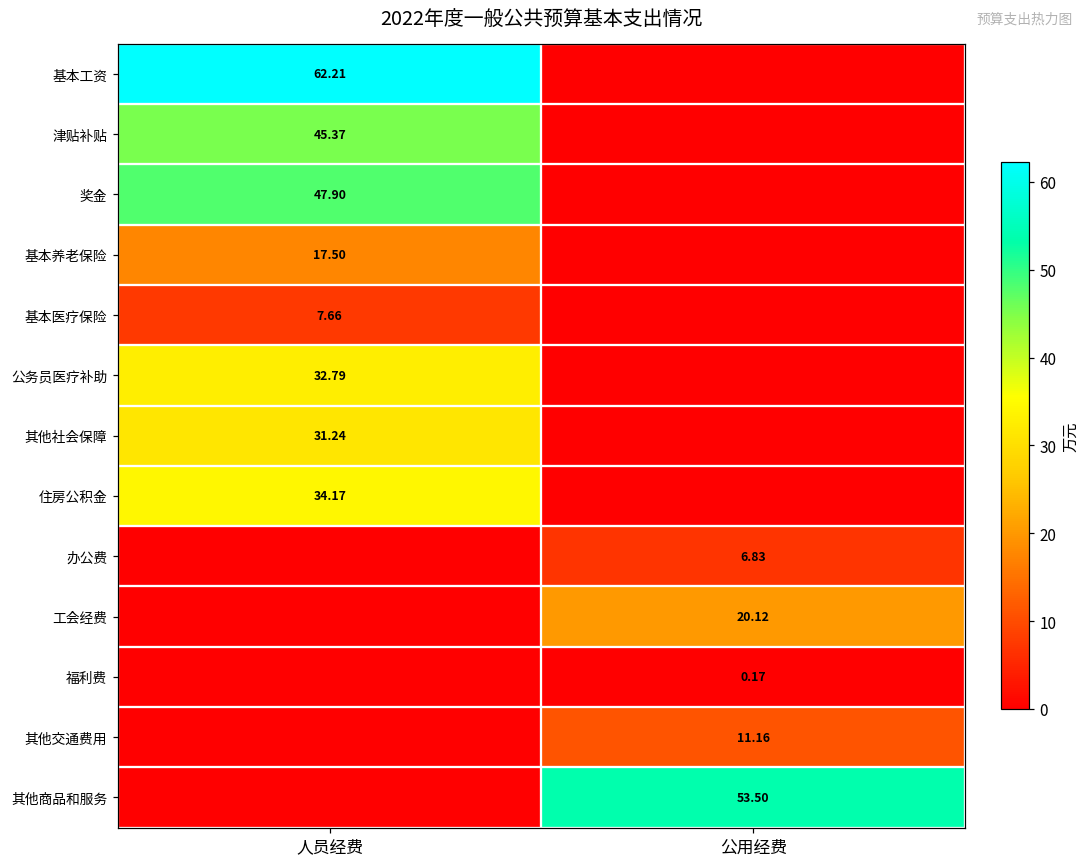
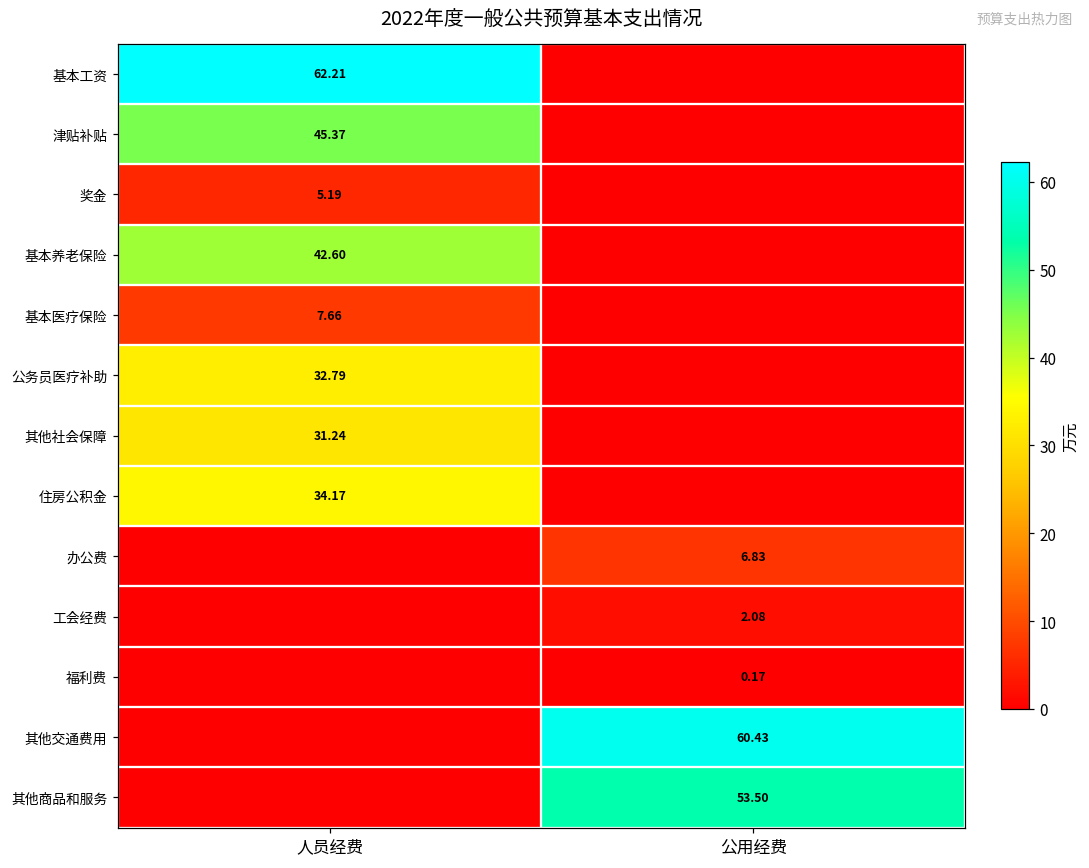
  {
    "基本工资": {
      "人员经费": 62.21
    },
    "津贴补贴": {
      "人员经费": 45.37
    },
    "奖金": {
-     "人员经费": 47.90
+     "人员经费": 5.19
    },
    "基本养老保险": {
-     "人员经费": 17.50
+     "人员经费": 42.60
    },
    "基本医疗保险": {
      "人员经费": 7.66
    },
    "公务员医疗补助": {
      "人员经费": 32.79
    },
    "其他社会保障": {
      "人员经费": 31.24
    },
    "住房公积金": {
      "人员经费": 34.17
    },
    "办公费": {
      "公用经费": 6.83
    },
    "工会经费": {
-     "公用经费": 20.12
+     "公用经费": 2.08
    },
    "福利费": {
      "公用经费": 0.17
    },
    "其他交通费用": {
-     "公用经费": 11.16
+     "公用经费": 60.43
    },
    "其他商品和服务": {
      "公用经费": 53.50
    }
  }
